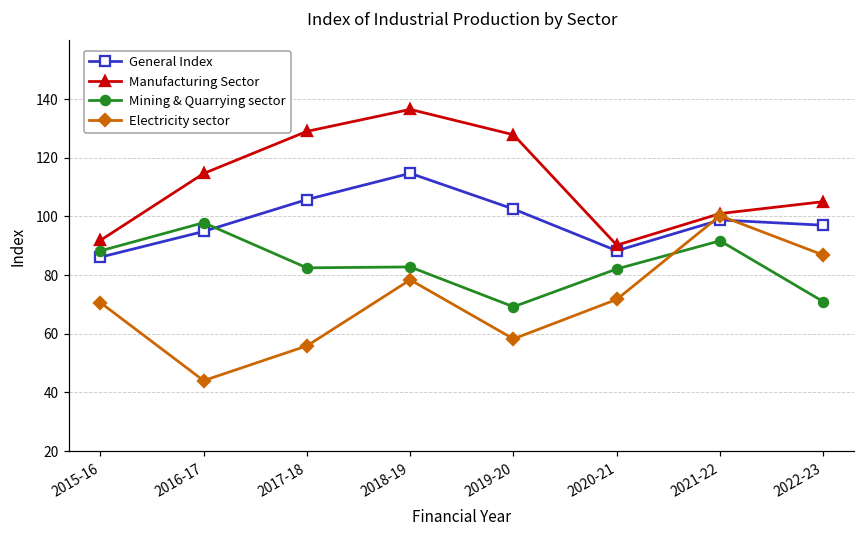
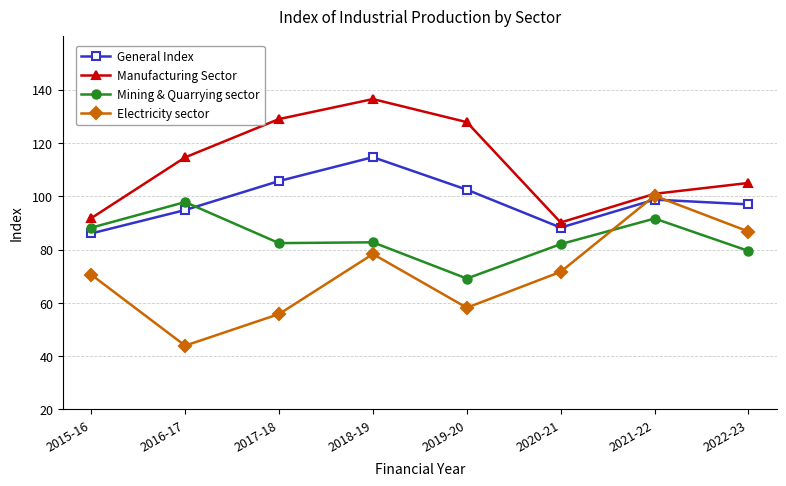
  {
    "General Index": {
      "2015-16": 86,
      "2016-17": 95,
      "2017-18": 106,
      "2018-19": 115,
      "2019-20": 102,
      "2020-21": 88,
      "2021-22": 99,
      "2022-23": 97
    },
    "Manufacturing Sector": {
      "2015-16": 92,
      "2016-17": 115,
      "2017-18": 129,
      "2018-19": 136,
      "2019-20": 128,
      "2020-21": 90,
      "2022-23": 105
    },
    "Mining & Quarrying sector": {
      "2015-16": 88,
      "2016-17": 98,
      "2017-18": 82,
      "2018-19": 83,
      "2019-20": 69,
      "2020-21": 82,
      "2021-22": 92,
-     "2022-23": 71
+     "2022-23": 79
    },
    "Electricity sector": {
      "2015-16": 71,
      "2016-17": 44,
      "2017-18": 56,
      "2018-19": 78,
      "2019-20": 58,
      "2020-21": 72,
      "2022-23": 87
    }
  }
